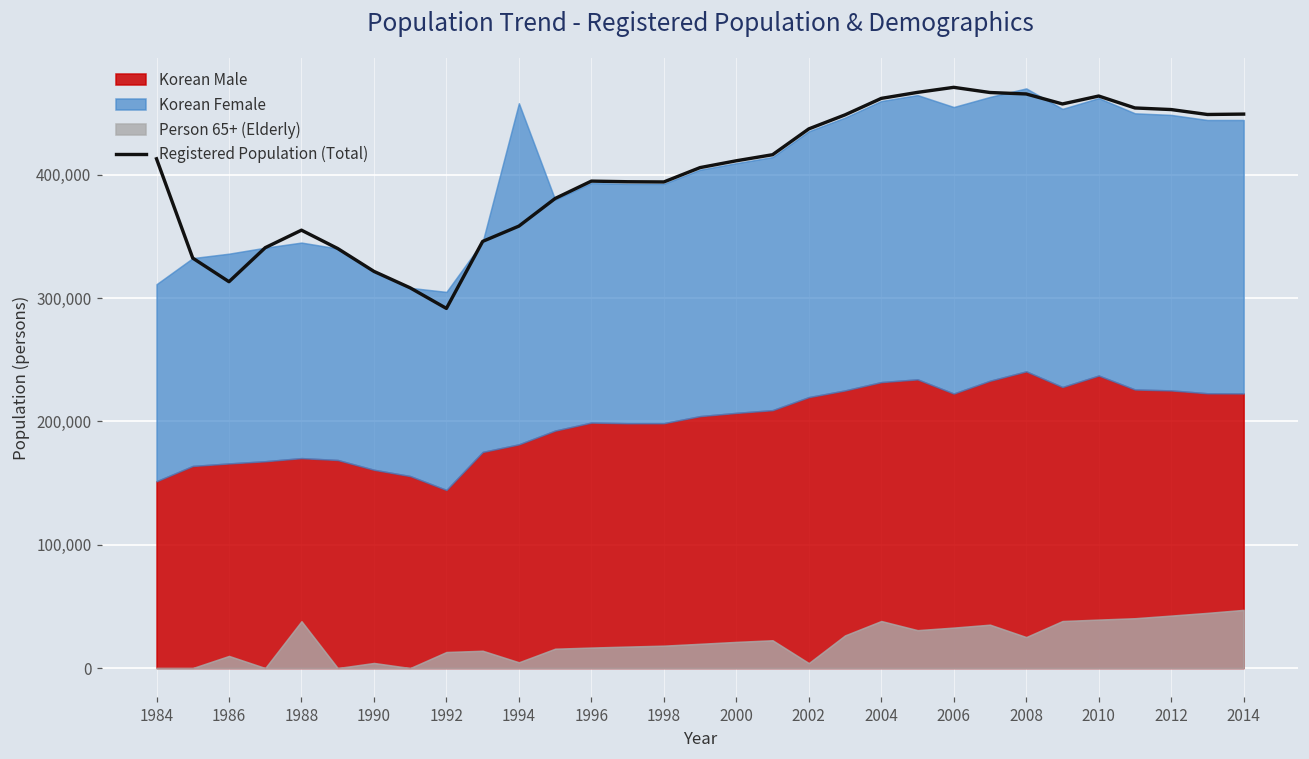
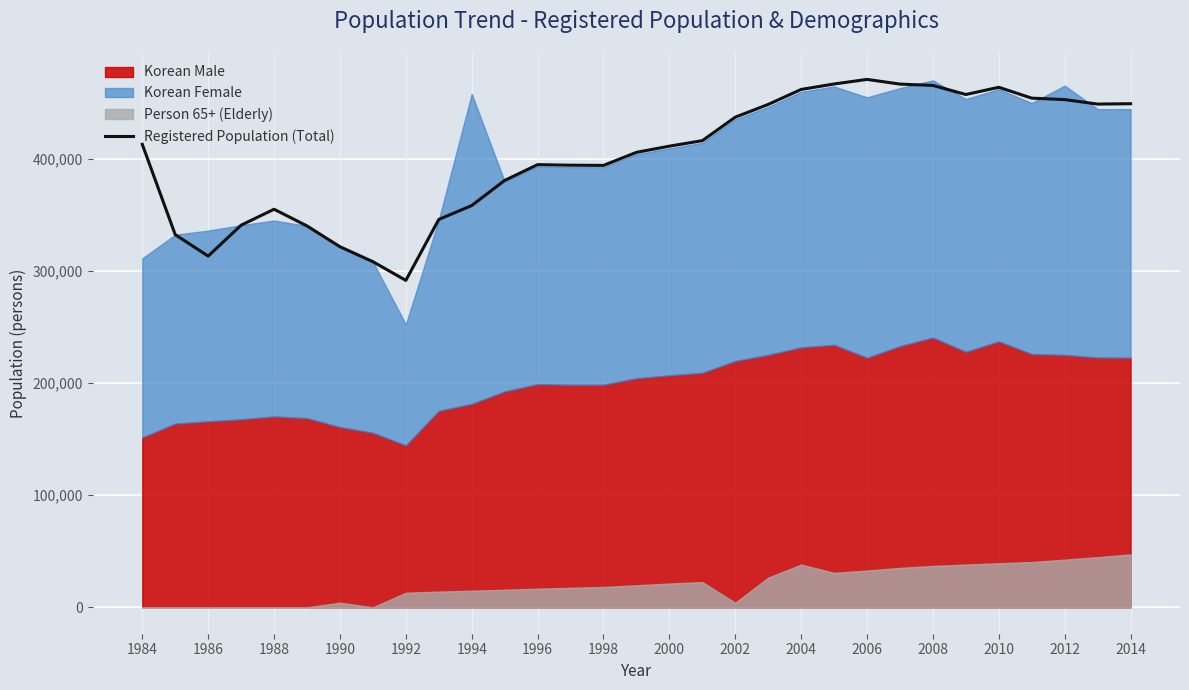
  {
    "Registered Population (Total)": {
      "1984": "413,000",
      "1986": "313,000",
      "1988": "355,000",
      "1992": "292,000",
      "1994": "358,000",
      "2006": "471,000",
      "2008": "465,000",
      "2012": "453,000",
      "2014": "449,000"
    },
    "Korean Male": {
      "1984": "151,000",
      "1986": "166,000",
      "1988": "170,000",
      "1990": "161,000",
      "1992": "144,000",
      "1994": "181,000",
      "1996": "199,000",
      "1998": "199,000",
      "2000": "207,000",
      "2002": "220,000",
      "2004": "232,000",
      "2006": "223,000",
      "2008": "241,000",
      "2010": "237,000",
      "2012": "225,000",
      "2014": "223,000"
    },
    "Korean Female": {
      "1984": "160,000",
      "1986": "170,000",
      "1988": "175,000",
-     "1992": "161,000",
+     "1992": "108,000",
      "1994": "277,000",
      "2006": "232,000",
      "2008": "229,000",
-     "2012": "223,000",
+     "2012": "240,000",
      "2014": "222,000"
    },
    "Person 65+ (Elderly)": {
      "1984": "0",
-     "1986": "10,000",
-     "1988": "38,000",
+     "1986": "0",
+     "1988": "0",
      "1990": "4,000",
      "1992": "13,000",
-     "1994": "5,000",
+     "1994": "15,000",
      "1996": "17,000",
      "1998": "18,000",
      "2000": "21,000",
      "2002": "4,000",
      "2004": "38,000",
      "2006": "33,000",
-     "2008": "25,000",
+     "2008": "37,000",
      "2010": "39,000",
      "2012": "43,000",
      "2014": "47,000"
    }
  }
